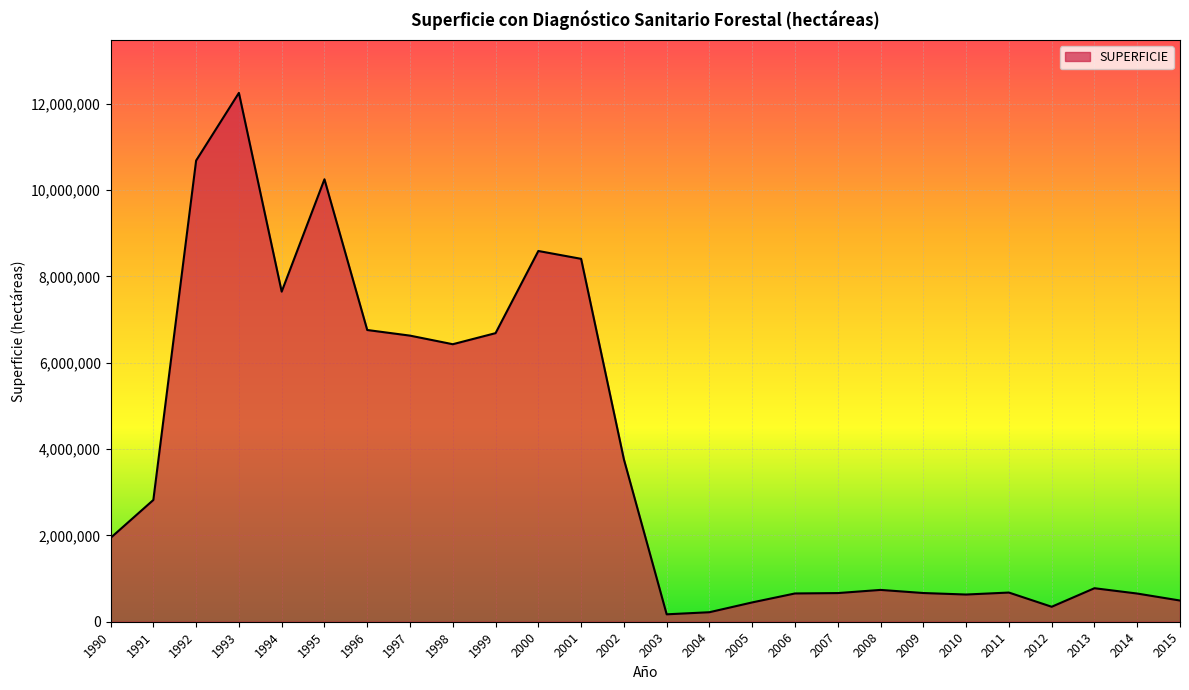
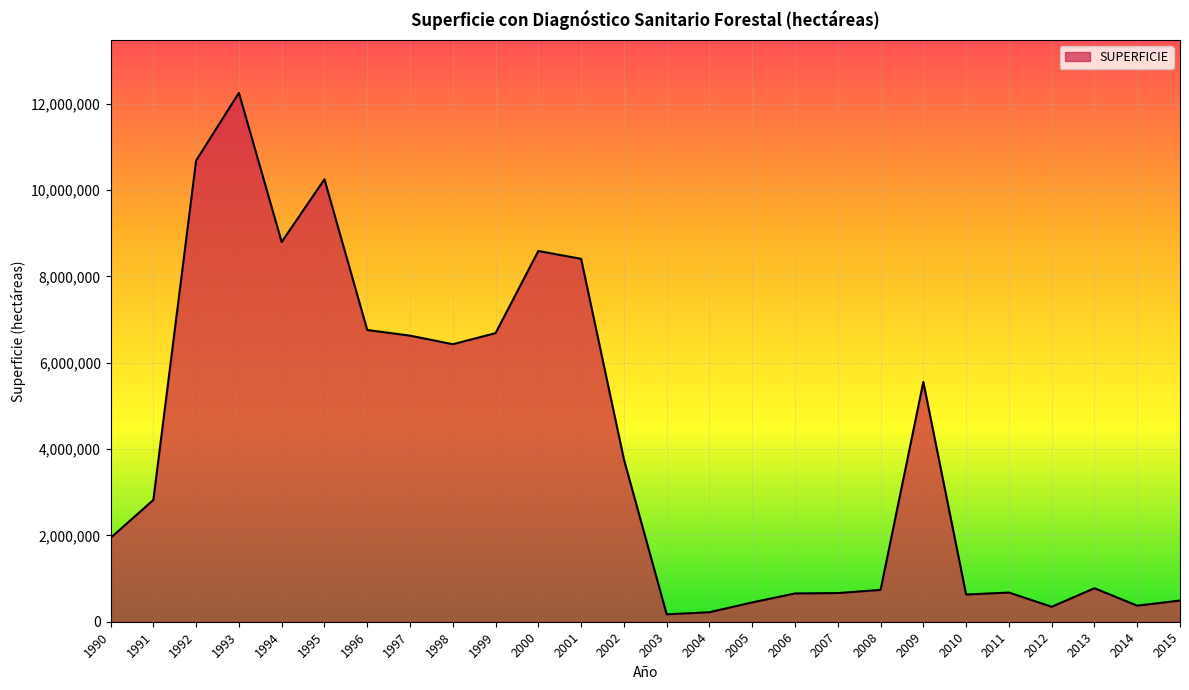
  {
    "1990": "1,900,000",
    "1991": "2,800,000",
    "1992": "10,700,000",
    "1993": "12,200,000",
-   "1994": "7,600,000",
+   "1994": "8,800,000",
    "1995": "10,200,000",
    "1996": "6,800,000",
    "1997": "6,600,000",
    "1998": "6,400,000",
    "1999": "6,700,000",
    "2000": "8,600,000",
    "2001": "8,400,000",
    "2002": "3,800,000",
    "2003": "200,000",
    "2004": "200,000",
    "2005": "400,000",
    "2006": "700,000",
    "2007": "700,000",
    "2008": "700,000",
-   "2009": "700,000",
+   "2009": "5,600,000",
    "2010": "600,000",
    "2011": "700,000",
    "2012": "300,000",
    "2013": "800,000",
-   "2014": "700,000",
+   "2014": "400,000",
    "2015": "500,000"
  }
